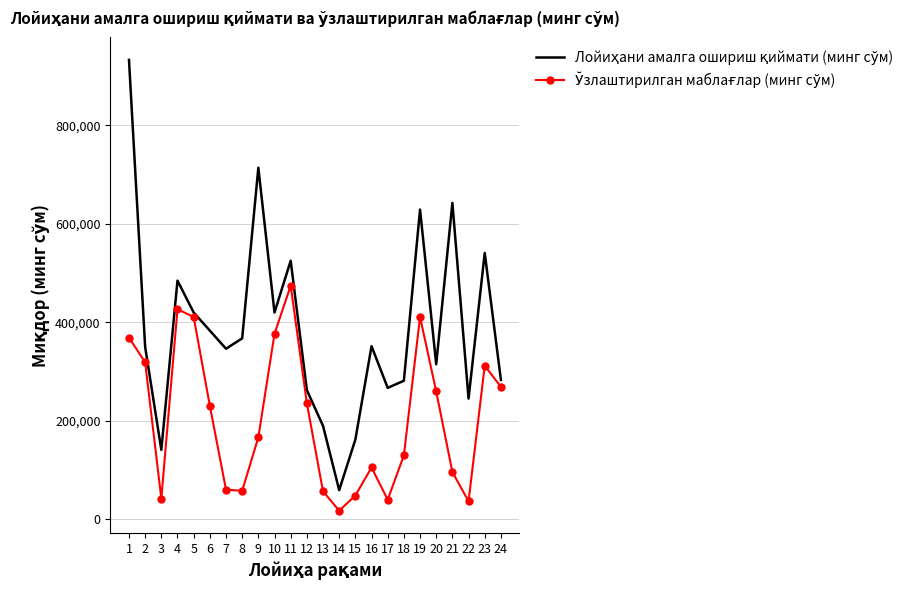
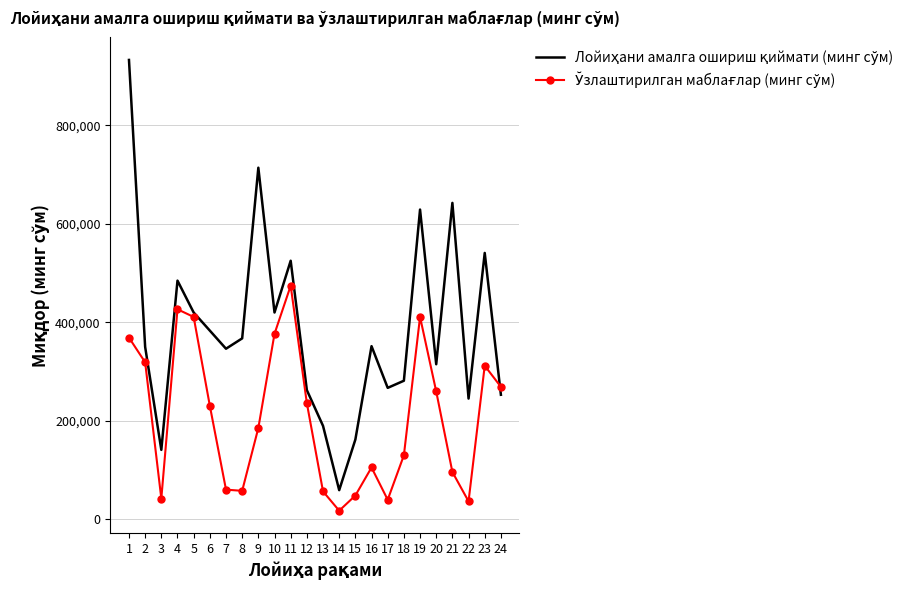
  {
    "Лойиҳани амалга ошириш қиймати (минг сўм)": {
      "1": "930,000",
      "2": "350,000",
      "3": "140,000",
      "4": "480,000",
      "5": "420,000",
      "6": "380,000",
      "7": "350,000",
      "8": "370,000",
      "9": "710,000",
      "10": "420,000",
      "11": "530,000",
      "12": "260,000",
      "13": "190,000",
      "14": "60,000",
      "15": "160,000",
      "16": "350,000",
      "17": "270,000",
      "18": "280,000",
      "19": "630,000",
      "20": "320,000",
      "21": "640,000",
      "22": "250,000",
      "23": "540,000",
-     "24": "280,000"
+     "24": "250,000"
    },
    "Ўзлаштирилган маблағлар (минг сўм)": {
      "1": "370,000",
      "2": "320,000",
      "3": "40,000",
      "4": "430,000",
      "5": "410,000",
      "6": "230,000",
      "7": "60,000",
      "8": "60,000",
-     "9": "170,000",
+     "9": "190,000",
      "10": "380,000",
      "11": "470,000",
      "12": "240,000",
      "13": "60,000",
      "14": "20,000",
      "15": "50,000",
      "16": "110,000",
      "17": "40,000",
      "18": "130,000",
      "19": "410,000",
      "20": "260,000",
      "21": "100,000",
      "22": "40,000",
      "23": "310,000",
      "24": "270,000"
    }
  }
